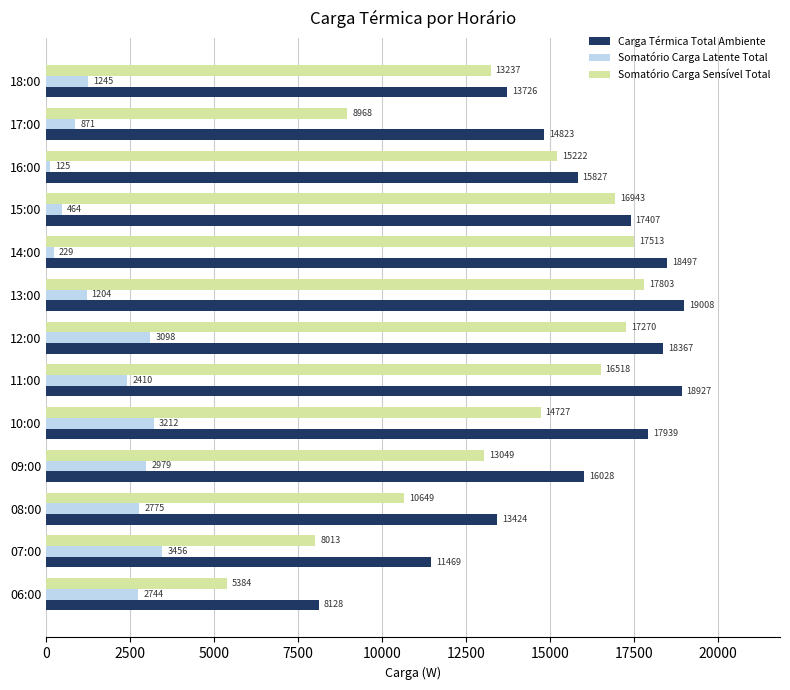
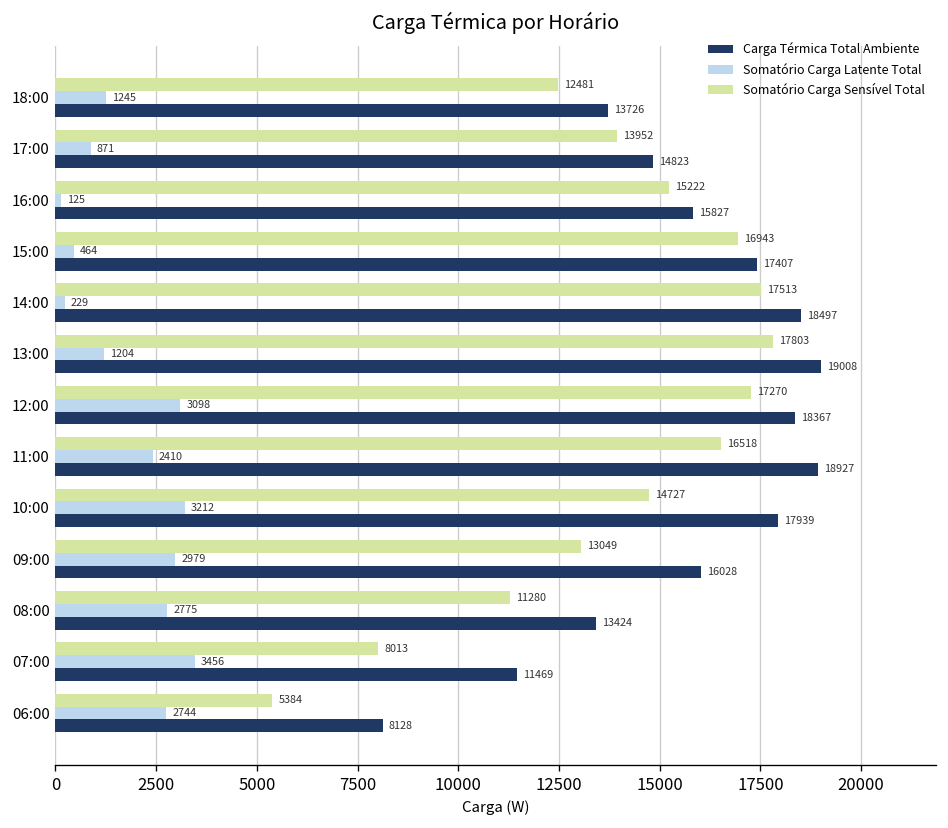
  {
    "Carga Térmica Total Ambiente": {
      "18:00": 13726,
      "17:00": 14823,
      "16:00": 15827,
      "15:00": 17407,
      "14:00": 18497,
      "13:00": 19008,
      "12:00": 18367,
      "11:00": 18927,
      "10:00": 17939,
      "09:00": 16028,
      "08:00": 13424,
      "07:00": 11469,
      "06:00": 8128
    },
    "Somatório Carga Latente Total": {
      "18:00": 1245,
      "17:00": 871,
      "16:00": 125,
      "15:00": 464,
      "14:00": 229,
      "13:00": 1204,
      "12:00": 3098,
      "11:00": 2410,
      "10:00": 3212,
      "09:00": 2979,
      "08:00": 2775,
      "07:00": 3456,
      "06:00": 2744
    },
    "Somatório Carga Sensível Total": {
-     "18:00": 13237,
-     "17:00": 8968,
+     "18:00": 12481,
+     "17:00": 13952,
      "16:00": 15222,
      "15:00": 16943,
      "14:00": 17513,
      "13:00": 17803,
      "12:00": 17270,
      "11:00": 16518,
      "10:00": 14727,
      "09:00": 13049,
-     "08:00": 10649,
+     "08:00": 11280,
      "07:00": 8013,
      "06:00": 5384
    }
  }
